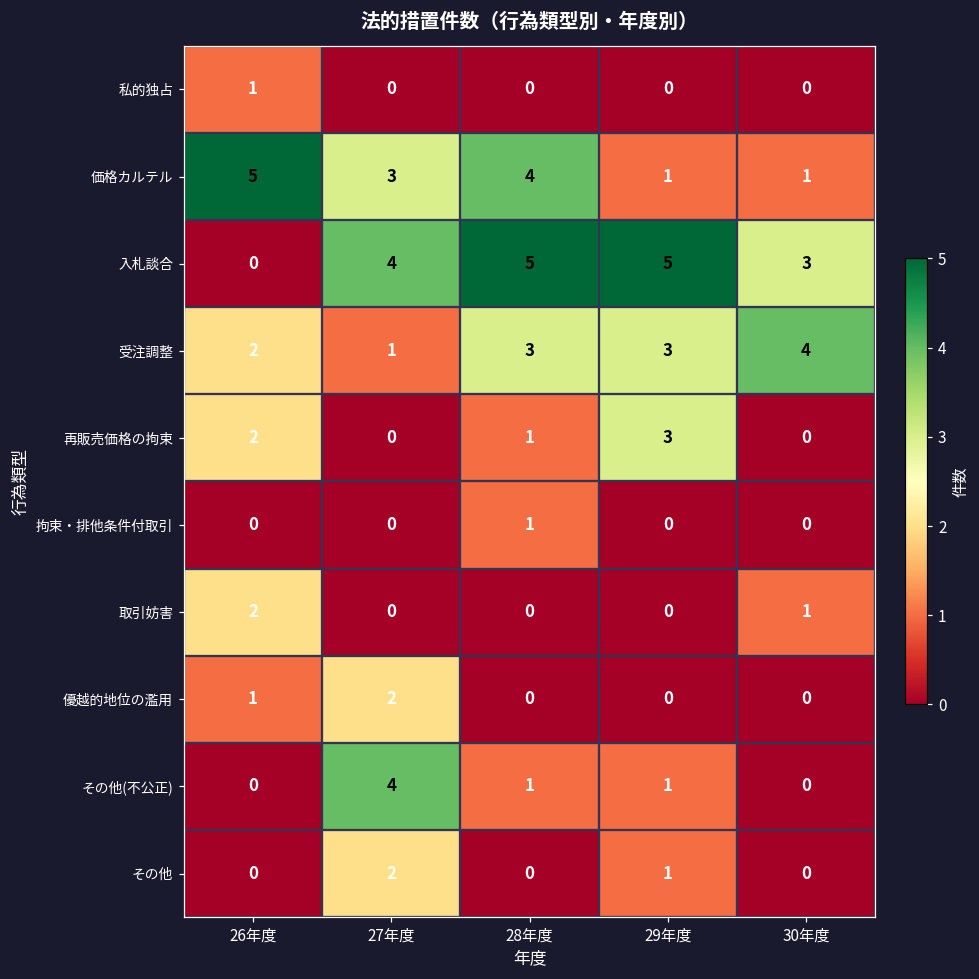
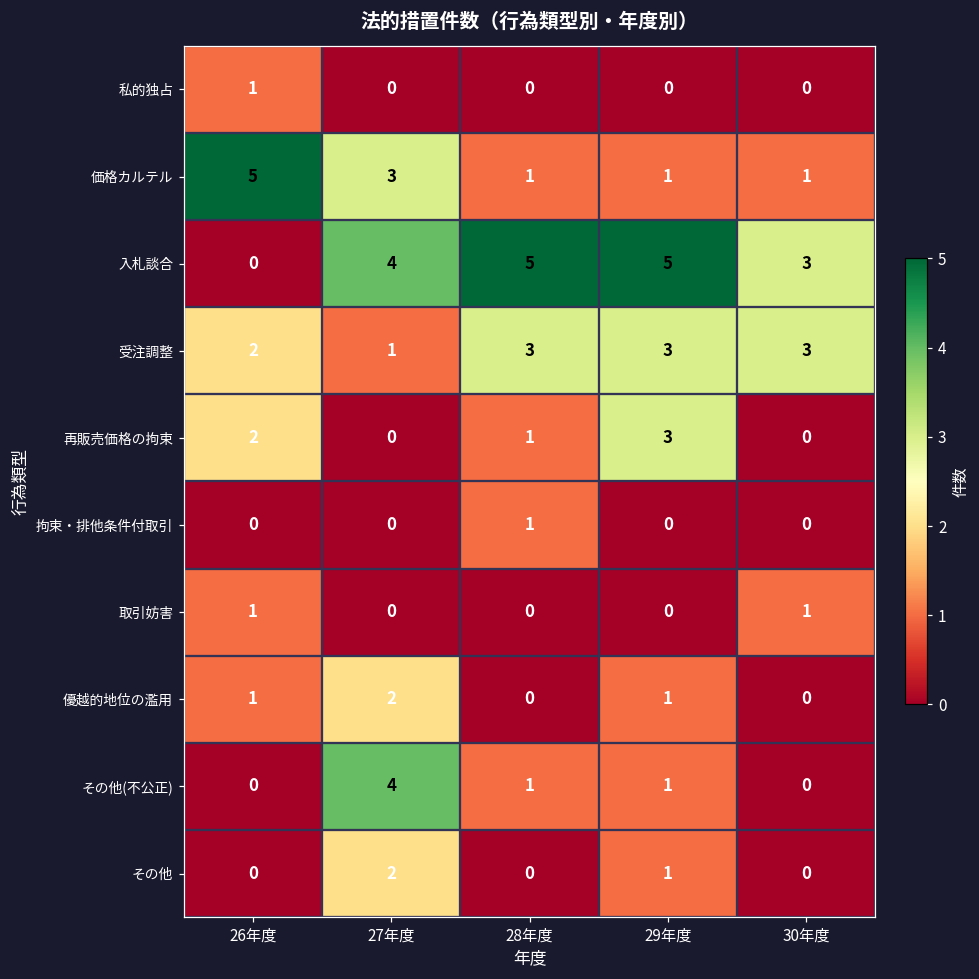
  {
    "私的独占": {
      "26年度": 1,
      "27年度": 0,
      "28年度": 0,
      "29年度": 0,
      "30年度": 0
    },
    "価格カルテル": {
      "26年度": 5,
      "27年度": 3,
-     "28年度": 4,
+     "28年度": 1,
      "29年度": 1,
      "30年度": 1
    },
    "入札談合": {
      "26年度": 0,
      "27年度": 4,
      "28年度": 5,
      "29年度": 5,
      "30年度": 3
    },
    "受注調整": {
      "26年度": 2,
      "27年度": 1,
      "28年度": 3,
      "29年度": 3,
-     "30年度": 4
+     "30年度": 3
    },
    "再販売価格の拘束": {
      "26年度": 2,
      "27年度": 0,
      "28年度": 1,
      "29年度": 3,
      "30年度": 0
    },
    "拘束・排他条件付取引": {
      "26年度": 0,
      "27年度": 0,
      "28年度": 1,
      "29年度": 0,
      "30年度": 0
    },
    "取引妨害": {
-     "26年度": 2,
+     "26年度": 1,
      "27年度": 0,
      "28年度": 0,
      "29年度": 0,
      "30年度": 1
    },
    "優越的地位の濫用": {
      "26年度": 1,
      "27年度": 2,
      "28年度": 0,
-     "29年度": 0,
+     "29年度": 1,
      "30年度": 0
    },
    "その他(不公正)": {
      "26年度": 0,
      "27年度": 4,
      "28年度": 1,
      "29年度": 1,
      "30年度": 0
    },
    "その他": {
      "26年度": 0,
      "27年度": 2,
      "28年度": 0,
      "29年度": 1,
      "30年度": 0
    }
  }
